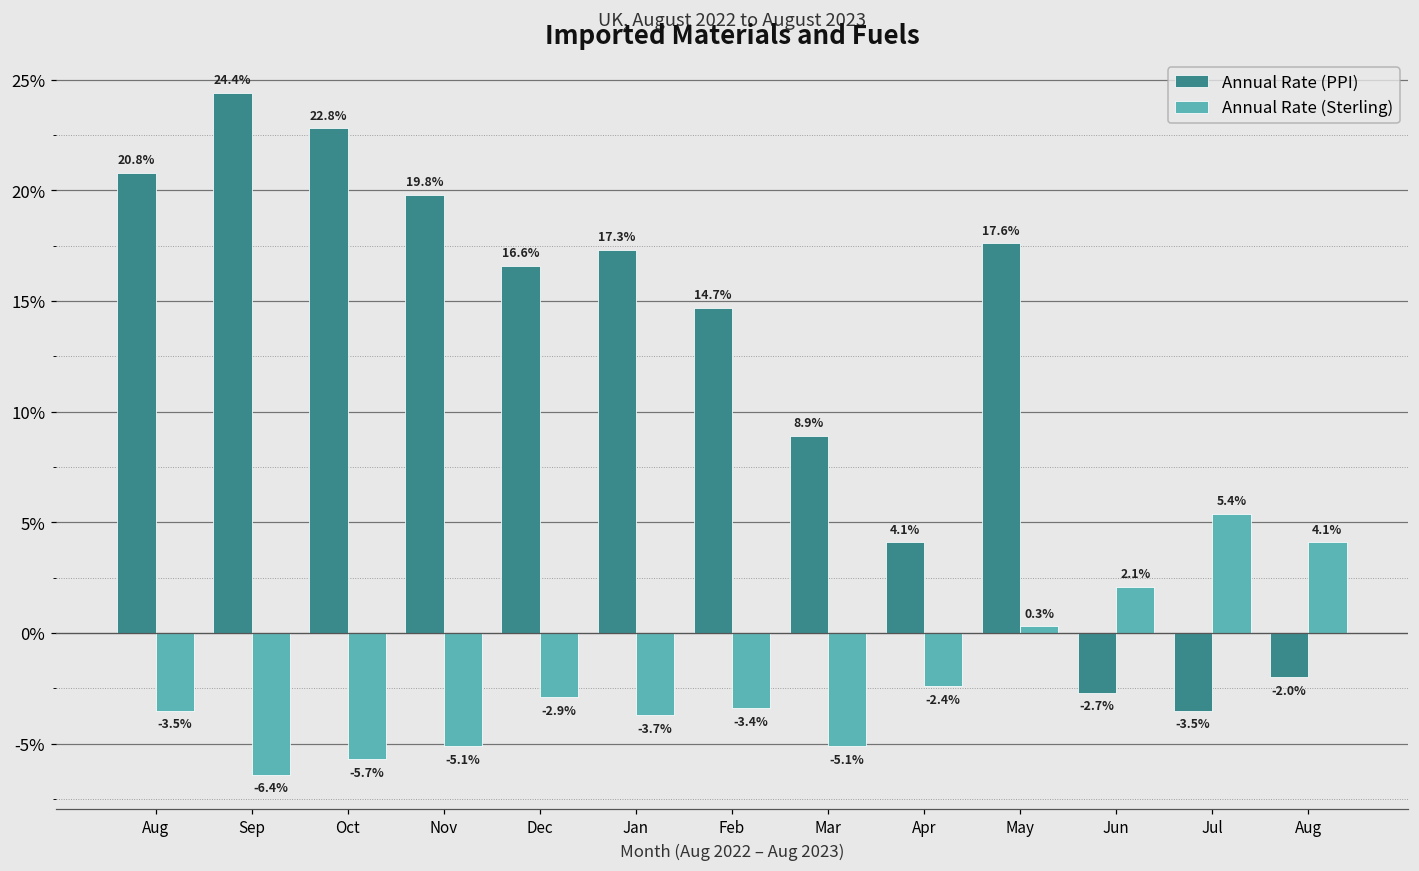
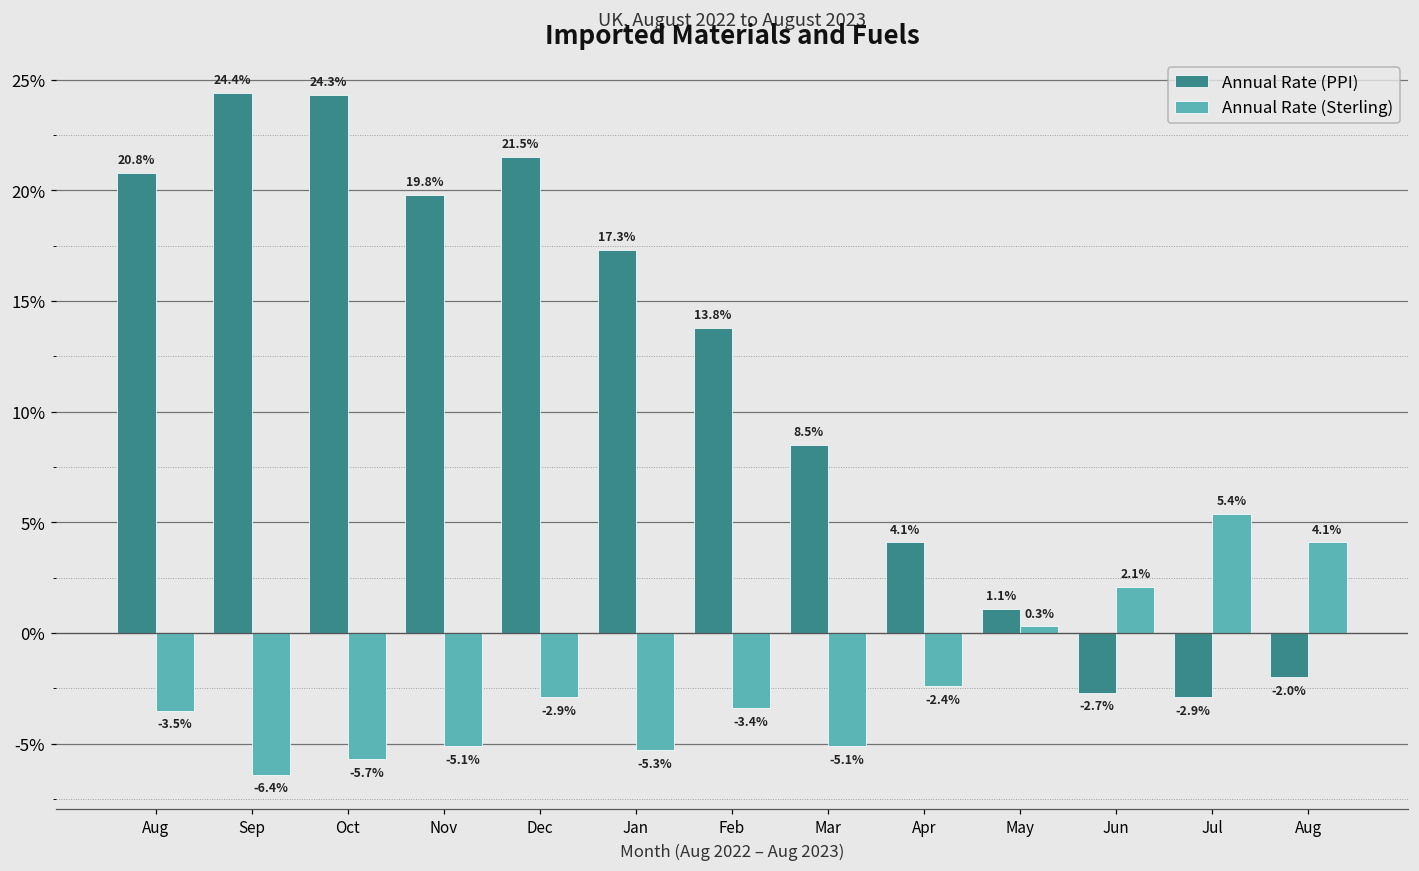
  {
    "Annual Rate (PPI)": {
      "Sep": "24.4%",
-     "Oct": "22.8%",
+     "Oct": "24.3%",
      "Nov": "19.8%",
-     "Dec": "16.6%",
+     "Dec": "21.5%",
      "Jan": "17.3%",
-     "Feb": "14.7%",
-     "Mar": "8.9%",
+     "Feb": "13.8%",
+     "Mar": "8.5%",
      "Apr": "4.1%",
-     "May": "17.6%",
+     "May": "1.1%",
      "Jun": "-2.7%",
-     "Jul": "-3.5%"
+     "Jul": "-2.9%"
    },
    "Annual Rate (Sterling)": {
      "Sep": "-6.4%",
      "Oct": "-5.7%",
      "Nov": "-5.1%",
      "Dec": "-2.9%",
-     "Jan": "-3.7%",
+     "Jan": "-5.3%",
      "Feb": "-3.4%",
      "Mar": "-5.1%",
      "Apr": "-2.4%",
      "May": "0.3%",
      "Jun": "2.1%",
      "Jul": "5.4%"
    }
  }
